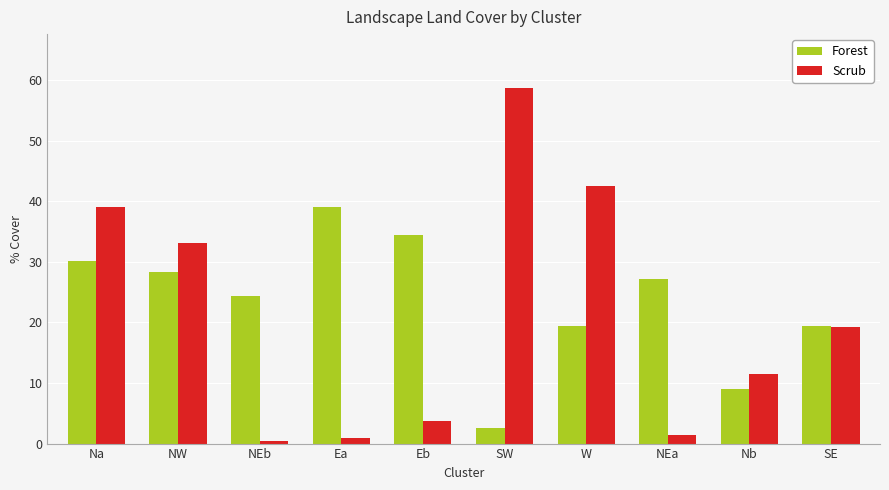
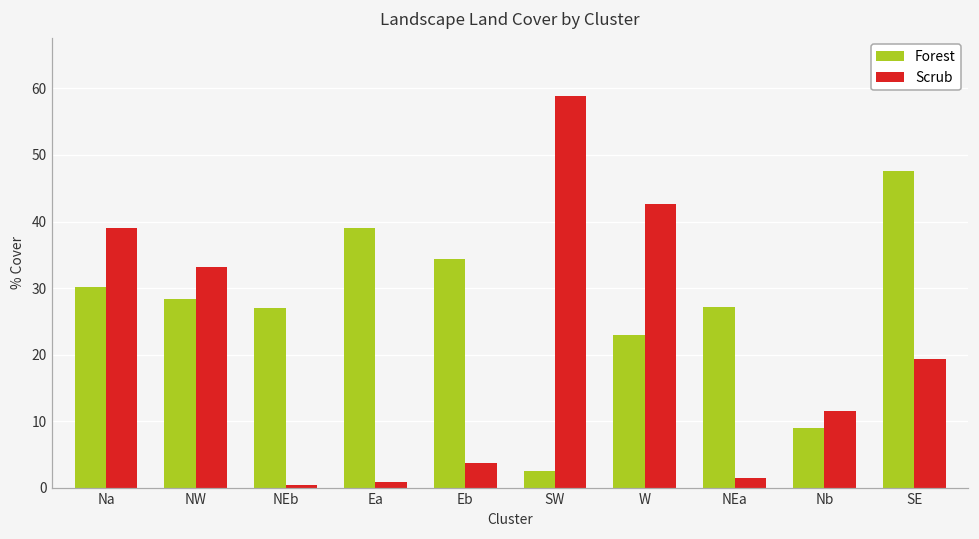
  {
    "Forest": {
      "Na": 30,
      "NW": 28,
-     "NEb": 24,
+     "NEb": 27,
      "Ea": 39,
      "Eb": 34,
      "SW": 3,
-     "W": 19,
+     "W": 23,
      "NEa": 27,
      "Nb": 9,
-     "SE": 19
+     "SE": 48
    },
    "Scrub": {
      "Na": 39,
      "NW": 33,
      "Ea": 1,
      "Eb": 4,
      "SW": 59,
      "W": 43,
      "NEa": 2,
      "Nb": 12,
      "SE": 19
    }
  }
